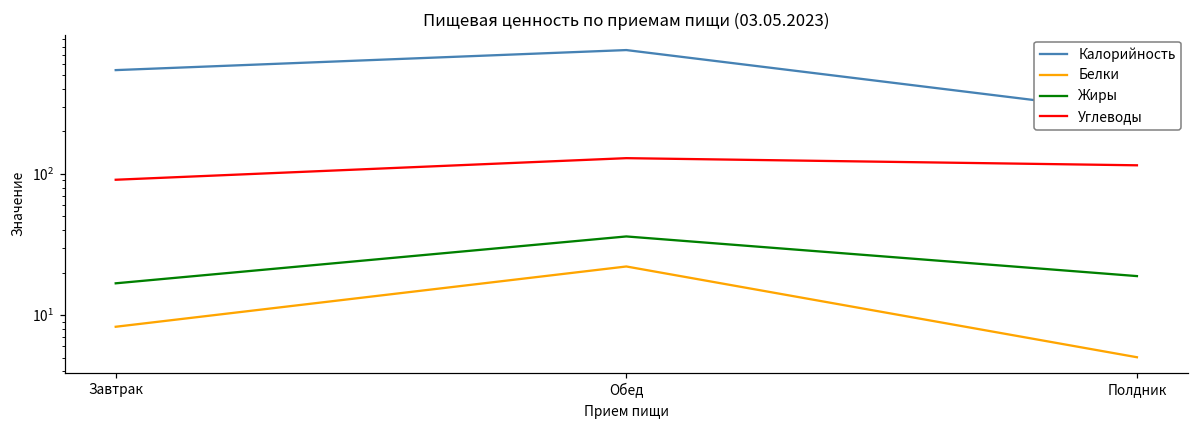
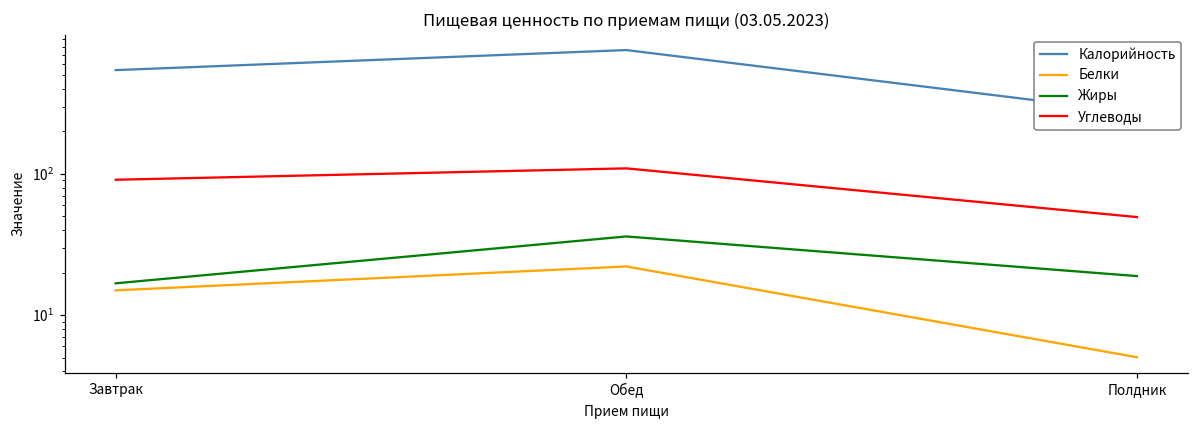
  {
    "Калорийность": {
      "Завтрак": 540,
      "Обед": 800
    },
    "Белки": {
-     "Завтрак": 8,
+     "Завтрак": 15,
      "Обед": 22,
      "Полдник": 5
    },
    "Жиры": {
      "Завтрак": 17,
      "Обед": 36,
      "Полдник": 19
    },
    "Углеводы": {
      "Завтрак": 90,
-     "Обед": 130,
-     "Полдник": 120
+     "Обед": 110,
+     "Полдник": 50
    }
  }
